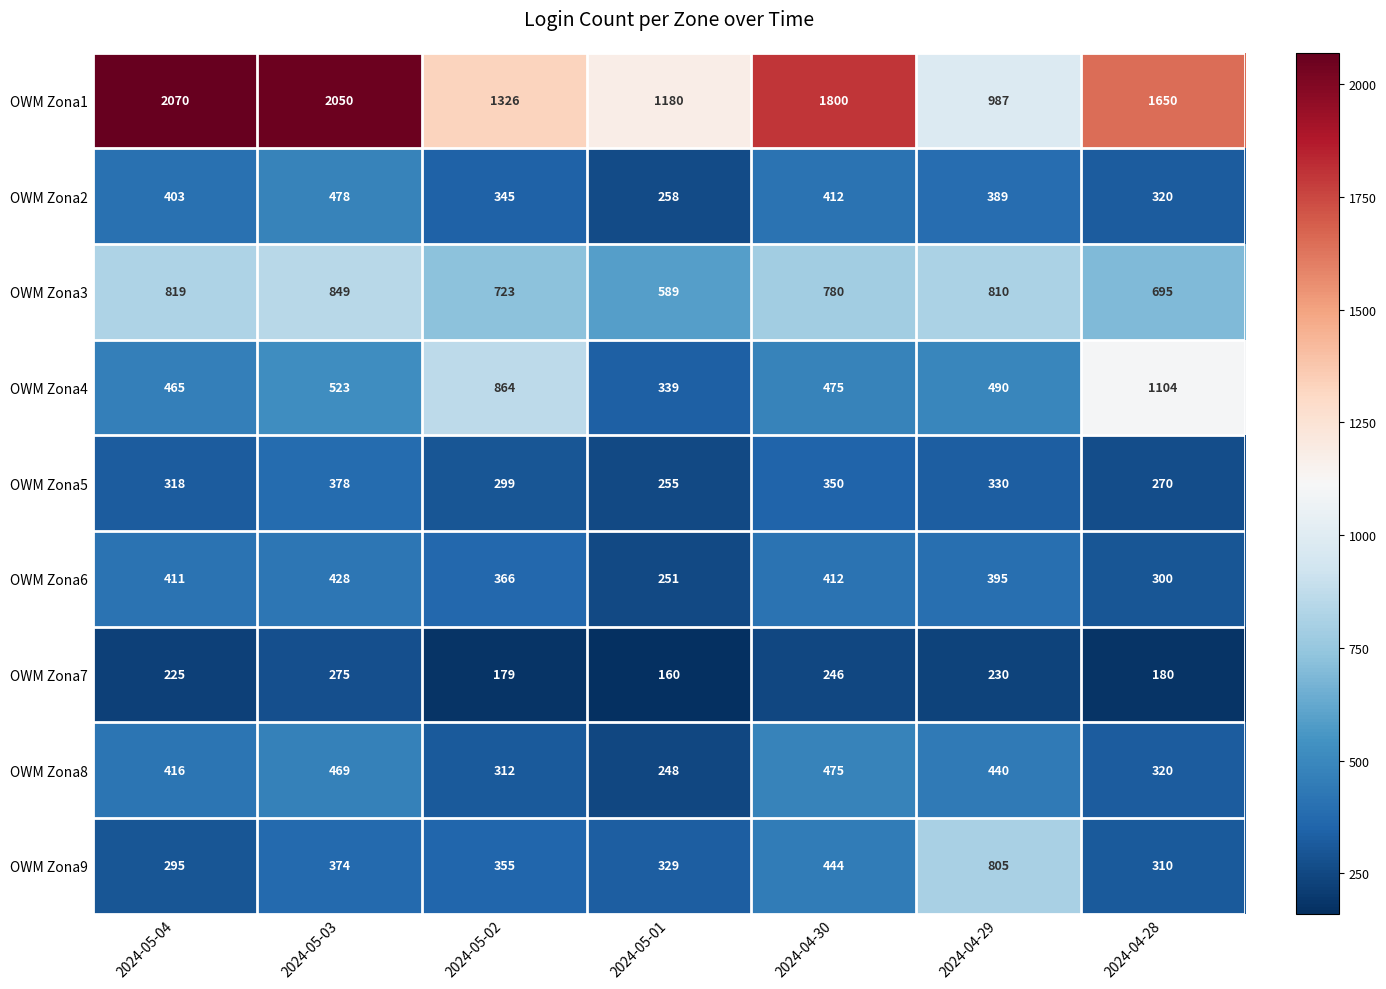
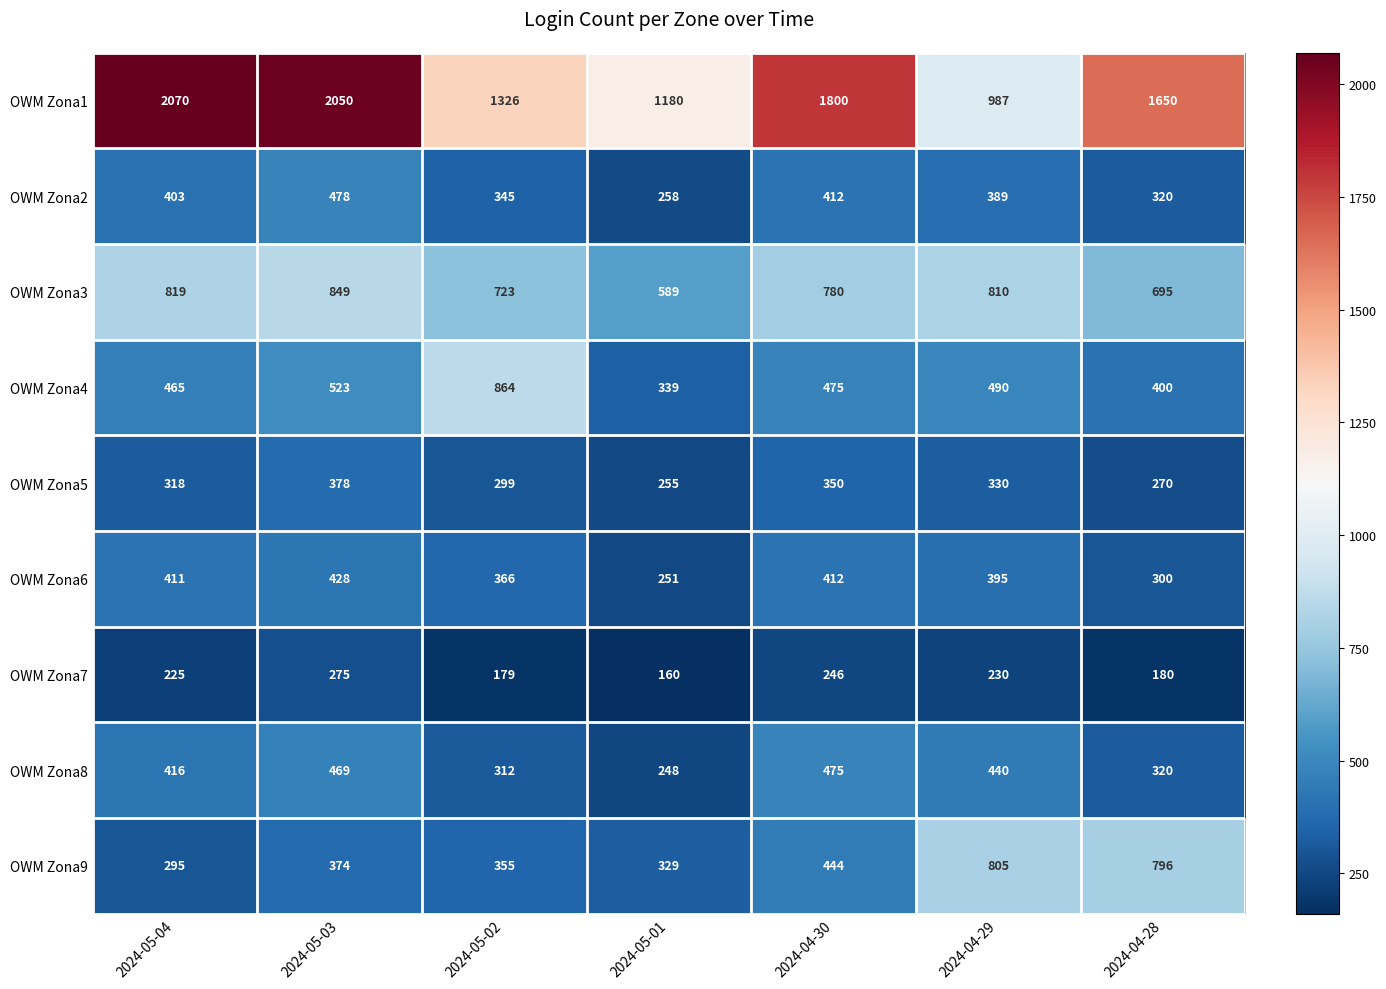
  {
    "OWM Zona1": {
      "2024-05-04": 2070,
      "2024-05-03": 2050,
      "2024-05-02": 1326,
      "2024-05-01": 1180,
      "2024-04-30": 1800,
      "2024-04-29": 987,
      "2024-04-28": 1650
    },
    "OWM Zona2": {
      "2024-05-04": 403,
      "2024-05-03": 478,
      "2024-05-02": 345,
      "2024-05-01": 258,
      "2024-04-30": 412,
      "2024-04-29": 389,
      "2024-04-28": 320
    },
    "OWM Zona3": {
      "2024-05-04": 819,
      "2024-05-03": 849,
      "2024-05-02": 723,
      "2024-05-01": 589,
      "2024-04-30": 780,
      "2024-04-29": 810,
      "2024-04-28": 695
    },
    "OWM Zona4": {
      "2024-05-04": 465,
      "2024-05-03": 523,
      "2024-05-02": 864,
      "2024-05-01": 339,
      "2024-04-30": 475,
      "2024-04-29": 490,
-     "2024-04-28": 1104
+     "2024-04-28": 400
    },
    "OWM Zona5": {
      "2024-05-04": 318,
      "2024-05-03": 378,
      "2024-05-02": 299,
      "2024-05-01": 255,
      "2024-04-30": 350,
      "2024-04-29": 330,
      "2024-04-28": 270
    },
    "OWM Zona6": {
      "2024-05-04": 411,
      "2024-05-03": 428,
      "2024-05-02": 366,
      "2024-05-01": 251,
      "2024-04-30": 412,
      "2024-04-29": 395,
      "2024-04-28": 300
    },
    "OWM Zona7": {
      "2024-05-04": 225,
      "2024-05-03": 275,
      "2024-05-02": 179,
      "2024-05-01": 160,
      "2024-04-30": 246,
      "2024-04-29": 230,
      "2024-04-28": 180
    },
    "OWM Zona8": {
      "2024-05-04": 416,
      "2024-05-03": 469,
      "2024-05-02": 312,
      "2024-05-01": 248,
      "2024-04-30": 475,
      "2024-04-29": 440,
      "2024-04-28": 320
    },
    "OWM Zona9": {
      "2024-05-04": 295,
      "2024-05-03": 374,
      "2024-05-02": 355,
      "2024-05-01": 329,
      "2024-04-30": 444,
      "2024-04-29": 805,
-     "2024-04-28": 310
+     "2024-04-28": 796
    }
  }
